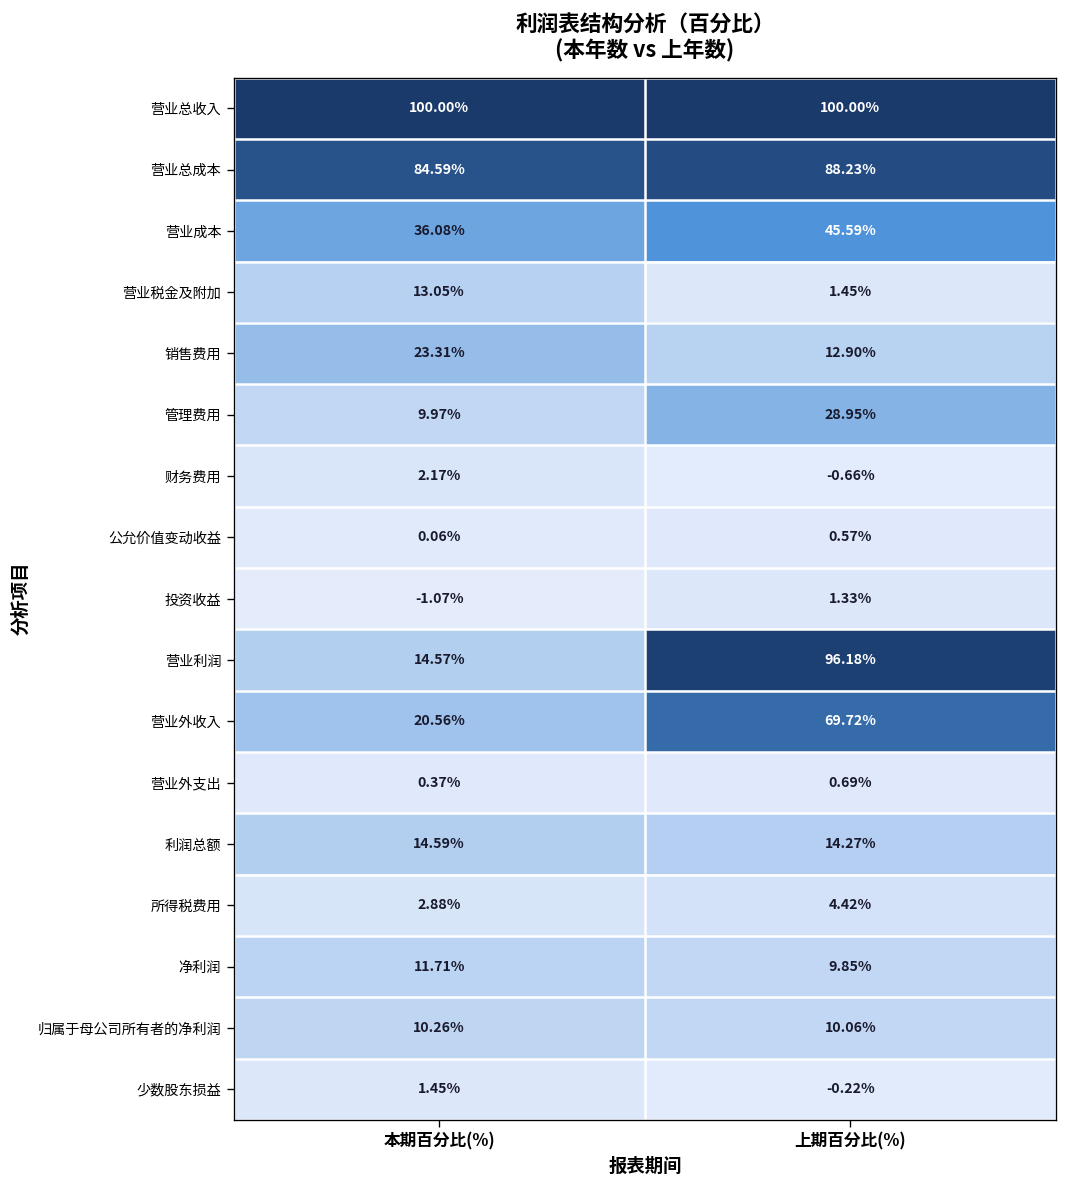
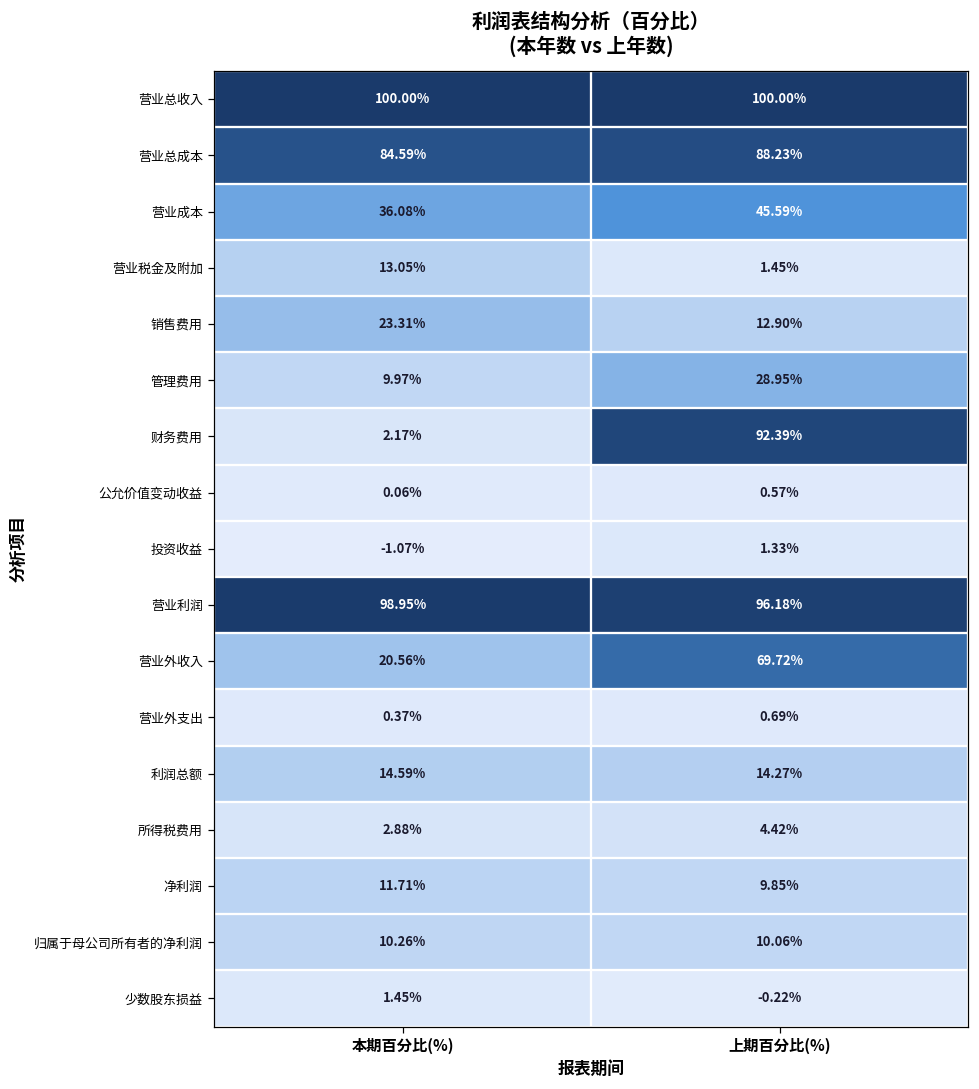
  {
    "营业总收入": {
      "本期百分比(%)": "100.00%",
      "上期百分比(%)": "100.00%"
    },
    "营业总成本": {
      "本期百分比(%)": "84.59%",
      "上期百分比(%)": "88.23%"
    },
    "营业成本": {
      "本期百分比(%)": "36.08%",
      "上期百分比(%)": "45.59%"
    },
    "营业税金及附加": {
      "本期百分比(%)": "13.05%",
      "上期百分比(%)": "1.45%"
    },
    "销售费用": {
      "本期百分比(%)": "23.31%",
      "上期百分比(%)": "12.90%"
    },
    "管理费用": {
      "本期百分比(%)": "9.97%",
      "上期百分比(%)": "28.95%"
    },
    "财务费用": {
      "本期百分比(%)": "2.17%",
-     "上期百分比(%)": "-0.66%"
+     "上期百分比(%)": "92.39%"
    },
    "公允价值变动收益": {
      "本期百分比(%)": "0.06%",
      "上期百分比(%)": "0.57%"
    },
    "投资收益": {
      "本期百分比(%)": "-1.07%",
      "上期百分比(%)": "1.33%"
    },
    "营业利润": {
-     "本期百分比(%)": "14.57%",
+     "本期百分比(%)": "98.95%",
      "上期百分比(%)": "96.18%"
    },
    "营业外收入": {
      "本期百分比(%)": "20.56%",
      "上期百分比(%)": "69.72%"
    },
    "营业外支出": {
      "本期百分比(%)": "0.37%",
      "上期百分比(%)": "0.69%"
    },
    "利润总额": {
      "本期百分比(%)": "14.59%",
      "上期百分比(%)": "14.27%"
    },
    "所得税费用": {
      "本期百分比(%)": "2.88%",
      "上期百分比(%)": "4.42%"
    },
    "净利润": {
      "本期百分比(%)": "11.71%",
      "上期百分比(%)": "9.85%"
    },
    "归属于母公司所有者的净利润": {
      "本期百分比(%)": "10.26%",
      "上期百分比(%)": "10.06%"
    },
    "少数股东损益": {
      "本期百分比(%)": "1.45%",
      "上期百分比(%)": "-0.22%"
    }
  }
